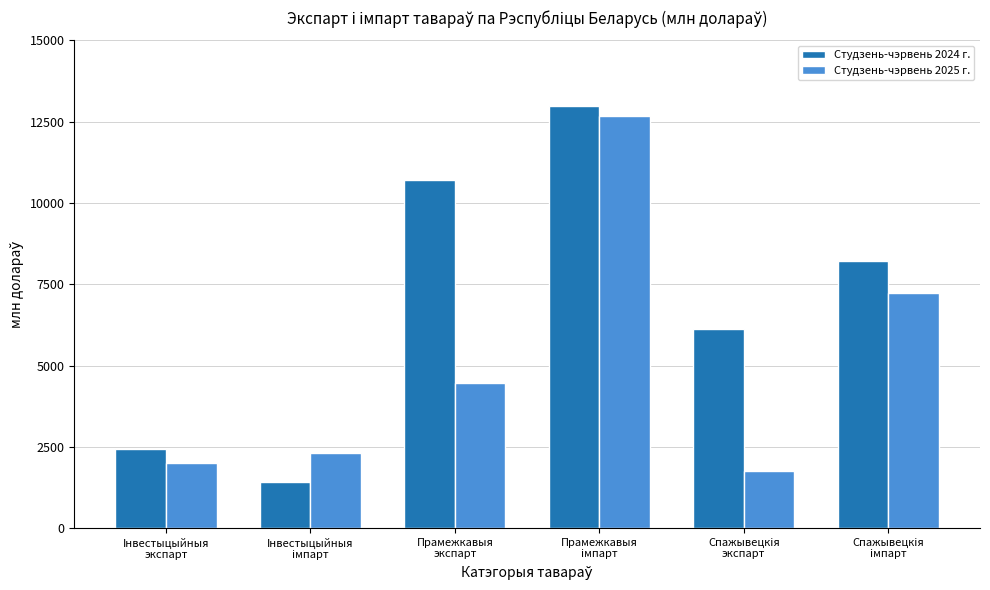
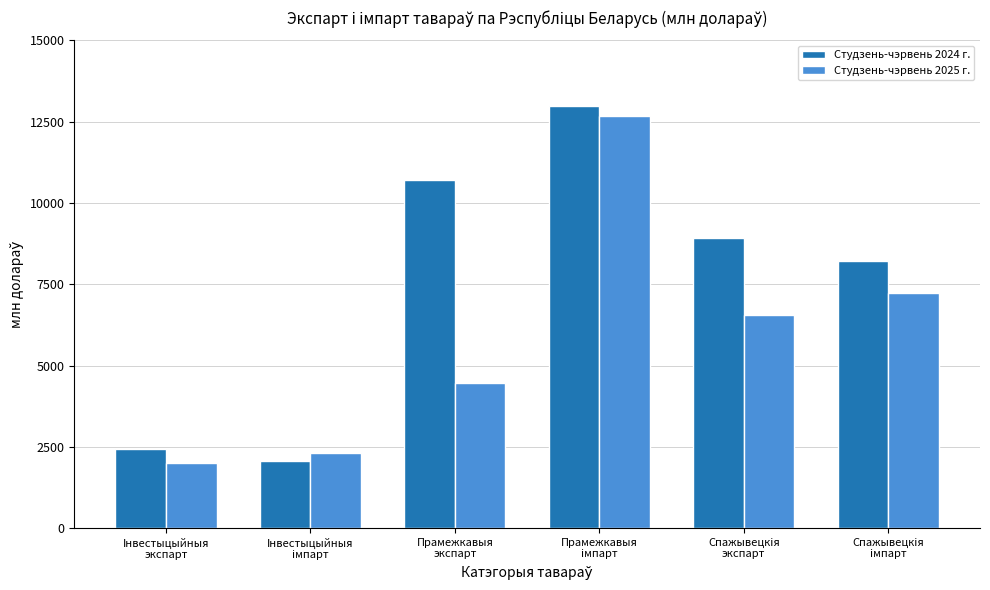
  {
    "Студзень-чэрвень 2024 г.": {
      "Інвестыцыйныя экспарт": 2400,
-     "Інвестыцыйныя імпарт": 1400,
+     "Інвестыцыйныя імпарт": 2100,
      "Прамежкавыя экспарт": 10700,
      "Прамежкавыя імпарт": 13000,
-     "Спажывецкія экспарт": 6100,
+     "Спажывецкія экспарт": 8900,
      "Спажывецкія імпарт": 8200
    },
    "Студзень-чэрвень 2025 г.": {
      "Інвестыцыйныя экспарт": 2000,
      "Інвестыцыйныя імпарт": 2300,
      "Прамежкавыя экспарт": 4500,
      "Прамежкавыя імпарт": 12700,
-     "Спажывецкія экспарт": 1700,
+     "Спажывецкія экспарт": 6500,
      "Спажывецкія імпарт": 7200
    }
  }
